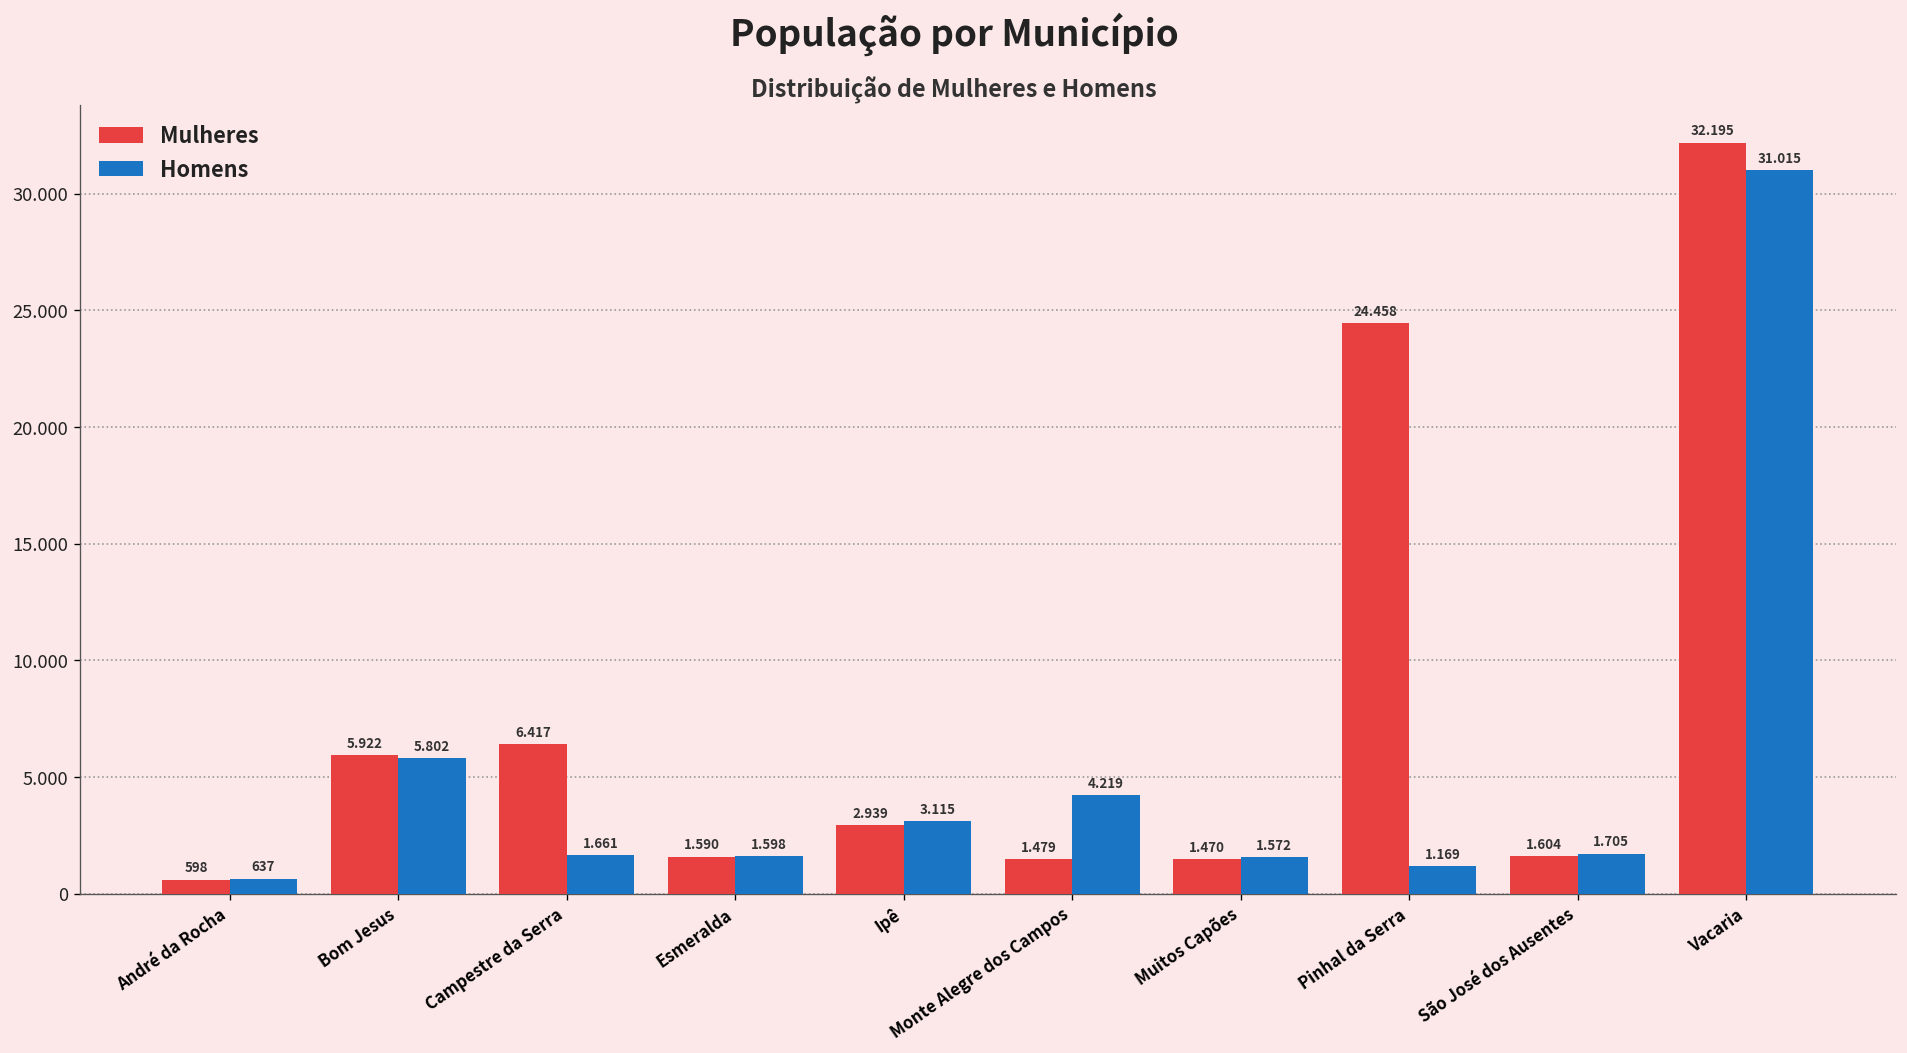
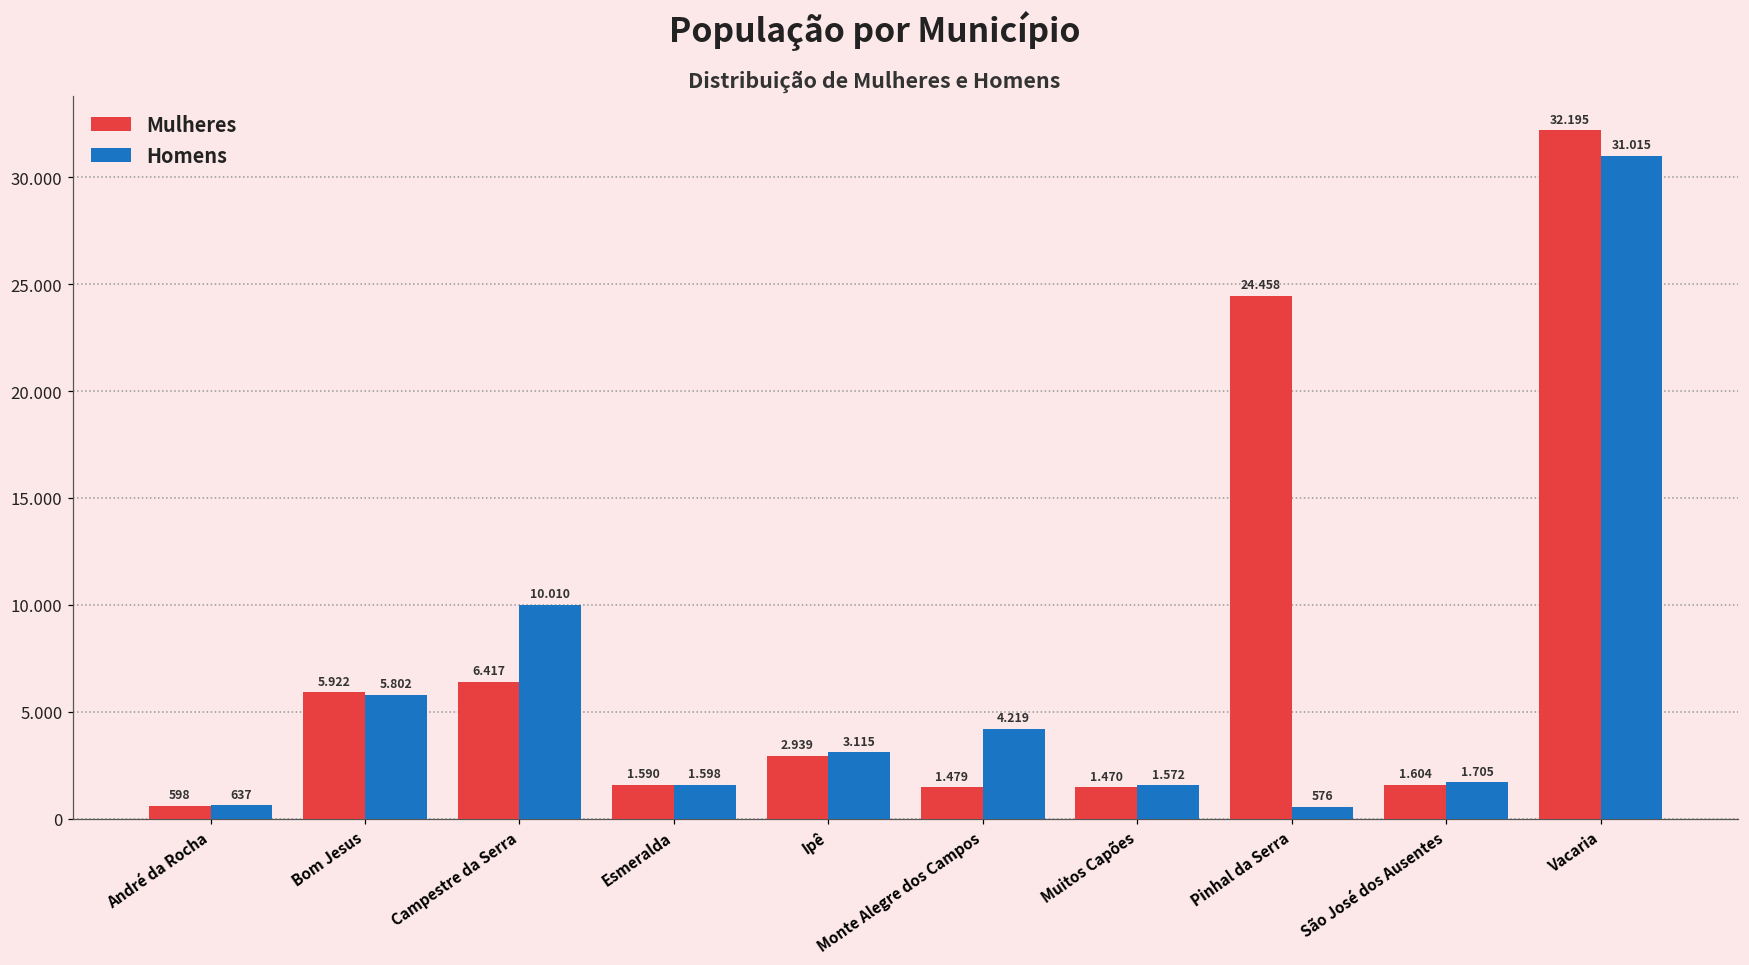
  {
    "Mulheres": {
      "André da Rocha": 598
    },
    "Homens": {
      "André da Rocha": 637,
-     "Campestre da Serra": 1.661,
-     "Pinhal da Serra": 1.169
+     "Campestre da Serra": 10.010,
+     "Pinhal da Serra": 576
    }
  }
